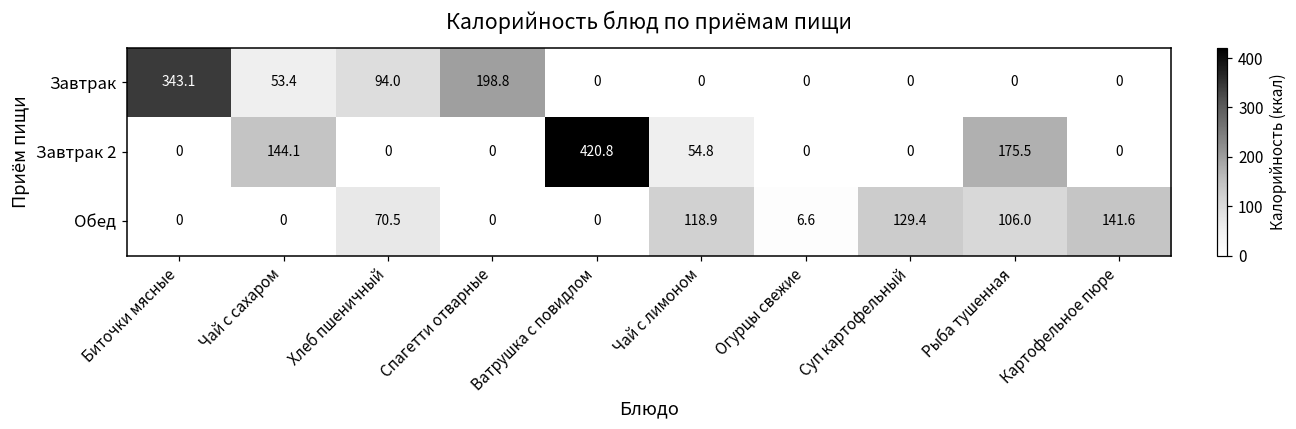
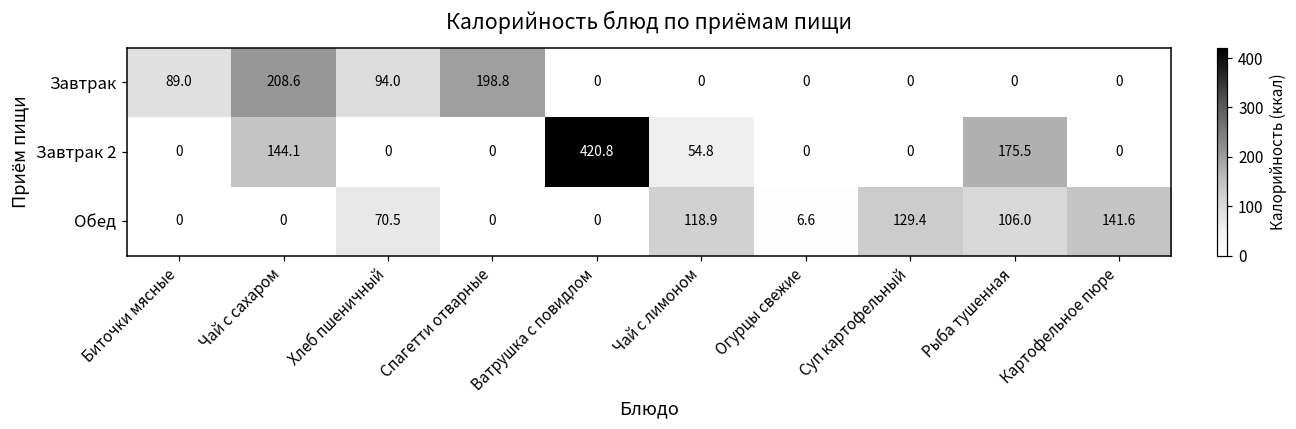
  {
    "Завтрак": {
-     "Биточки мясные": 343.1,
-     "Чай с сахаром": 53.4,
+     "Биточки мясные": 89.0,
+     "Чай с сахаром": 208.6,
      "Хлеб пшеничный": 94.0,
      "Спагетти отварные": 198.8,
      "Ватрушка с повидлом": 0,
      "Чай с лимоном": 0,
      "Огурцы свежие": 0,
      "Суп картофельный": 0,
      "Рыба тушенная": 0,
      "Картофельное пюре": 0
    },
    "Завтрак 2": {
      "Биточки мясные": 0,
      "Чай с сахаром": 144.1,
      "Хлеб пшеничный": 0,
      "Спагетти отварные": 0,
      "Ватрушка с повидлом": 420.8,
      "Чай с лимоном": 54.8,
      "Огурцы свежие": 0,
      "Суп картофельный": 0,
      "Рыба тушенная": 175.5,
      "Картофельное пюре": 0
    },
    "Обед": {
      "Биточки мясные": 0,
      "Чай с сахаром": 0,
      "Хлеб пшеничный": 70.5,
      "Спагетти отварные": 0,
      "Ватрушка с повидлом": 0,
      "Чай с лимоном": 118.9,
      "Огурцы свежие": 6.6,
      "Суп картофельный": 129.4,
      "Рыба тушенная": 106.0,
      "Картофельное пюре": 141.6
    }
  }
